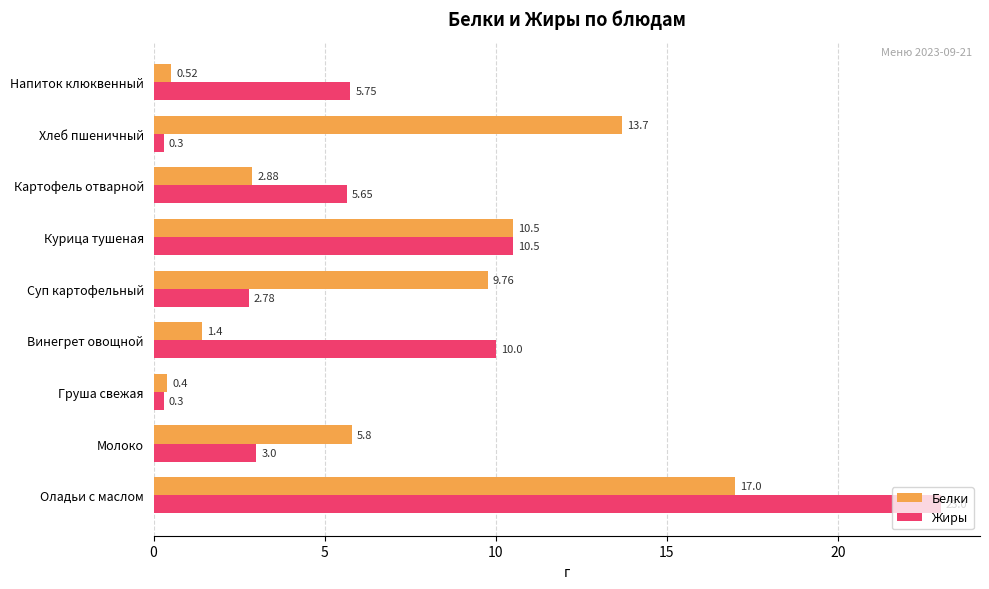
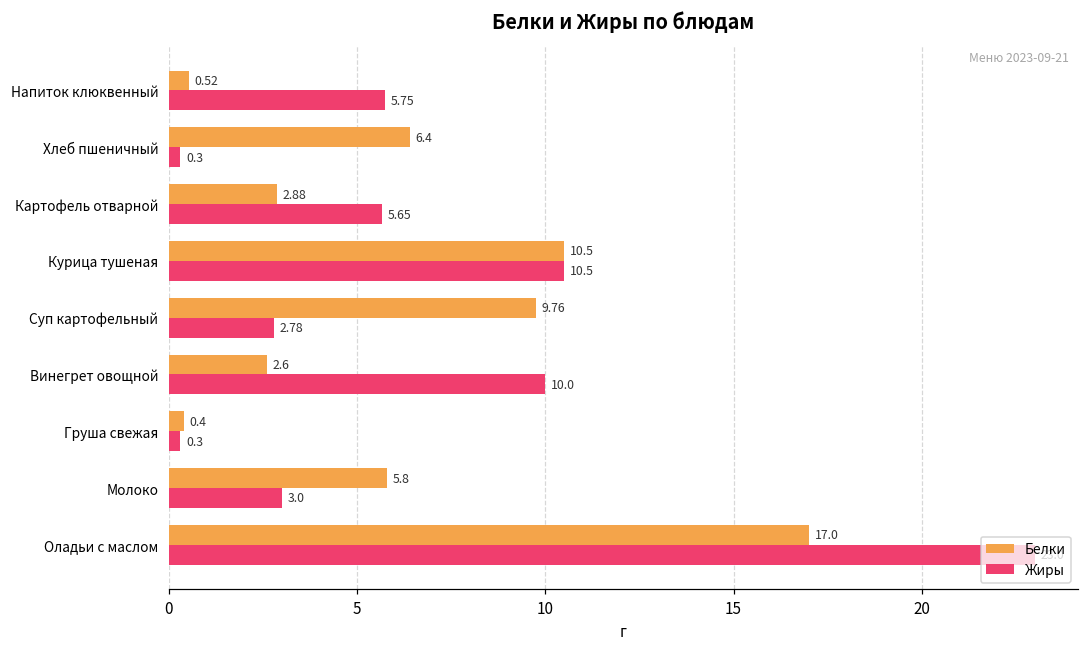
  {
    "Белки": {
      "Напиток клюквенный": 0.52,
-     "Хлеб пшеничный": 13.7,
+     "Хлеб пшеничный": 6.4,
      "Картофель отварной": 2.88,
      "Курица тушеная": 10.5,
      "Суп картофельный": 9.76,
-     "Винегрет овощной": 1.4,
+     "Винегрет овощной": 2.6,
      "Груша свежая": 0.4,
      "Молоко": 5.8,
      "Оладьи с маслом": 17.0
    },
    "Жиры": {
      "Напиток клюквенный": 5.75,
      "Хлеб пшеничный": 0.3,
      "Картофель отварной": 5.65,
      "Курица тушеная": 10.5,
      "Суп картофельный": 2.78,
      "Винегрет овощной": 10.0,
      "Груша свежая": 0.3,
      "Молоко": 3.0
    }
  }
